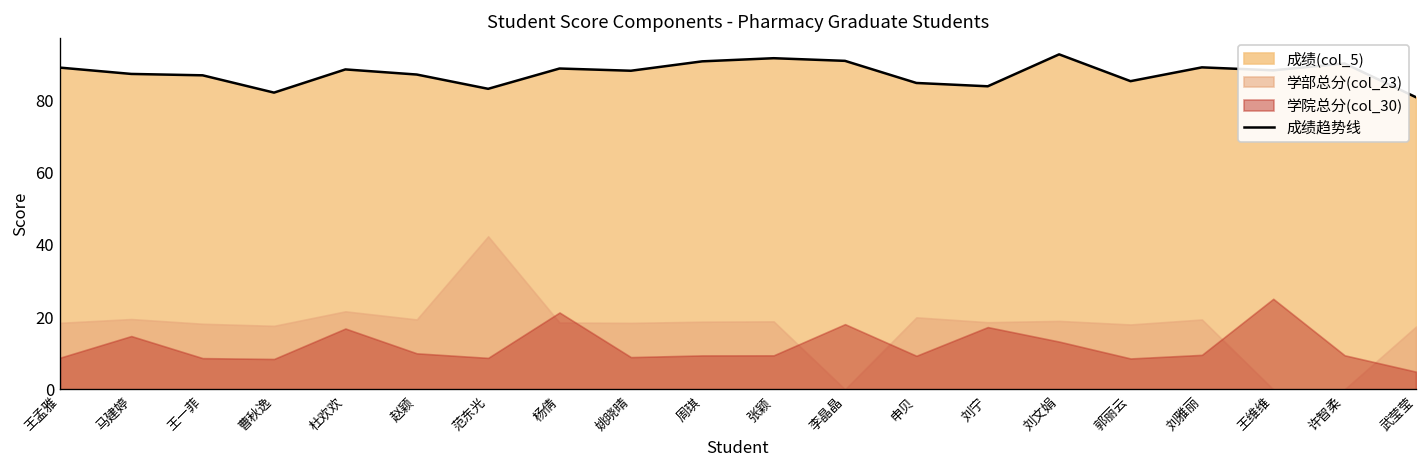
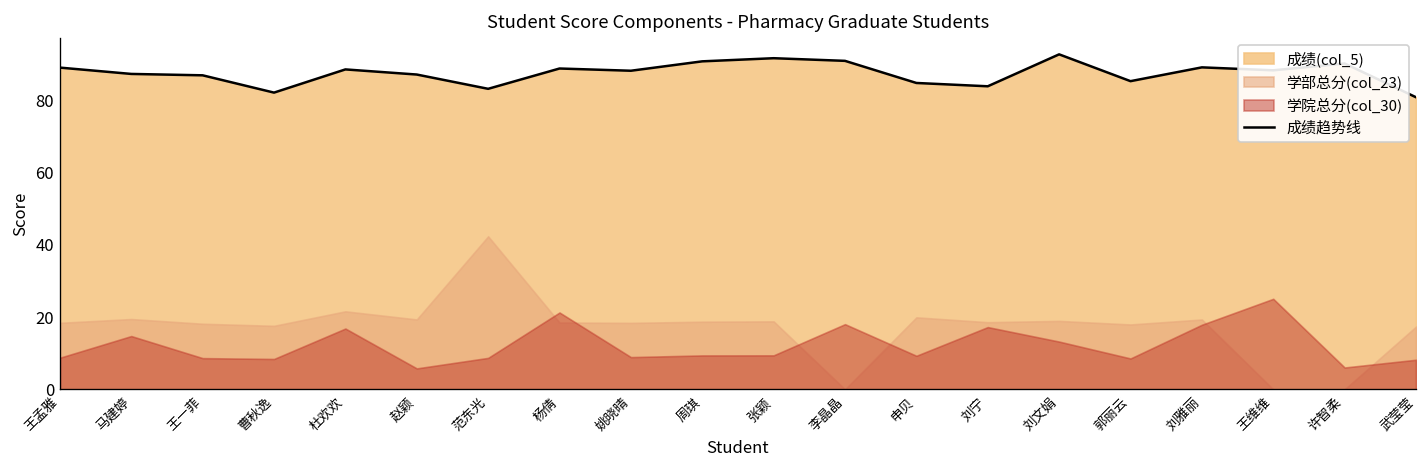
  {
    "学院总分(col_30)": {
      "王孟雅": 9,
      "马建婷": 15,
      "王一菲": 9,
      "曹秋逸": 8,
      "杜欢欢": 17,
-     "赵颖": 10,
+     "赵颖": 6,
      "范东光": 9,
      "杨倩": 21,
      "姚晓晴": 9,
      "周琪": 9,
      "张颖": 9,
      "李晶晶": 18,
      "申贝": 9,
      "刘宁": 17,
      "刘文娟": 13,
      "郭丽云": 9,
-     "刘雅丽": 10,
+     "刘雅丽": 18,
      "王维维": 25,
-     "许智柔": 9,
-     "武莹莹": 5
+     "许智柔": 6,
+     "武莹莹": 8
    }
  }
